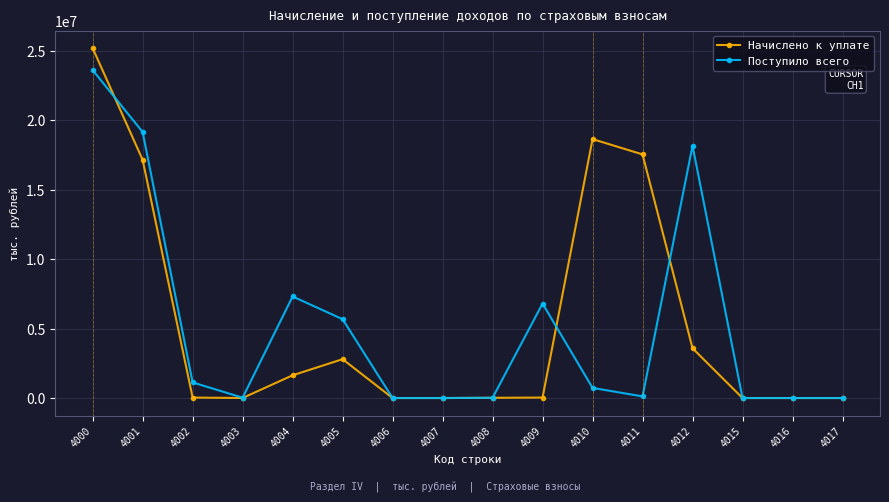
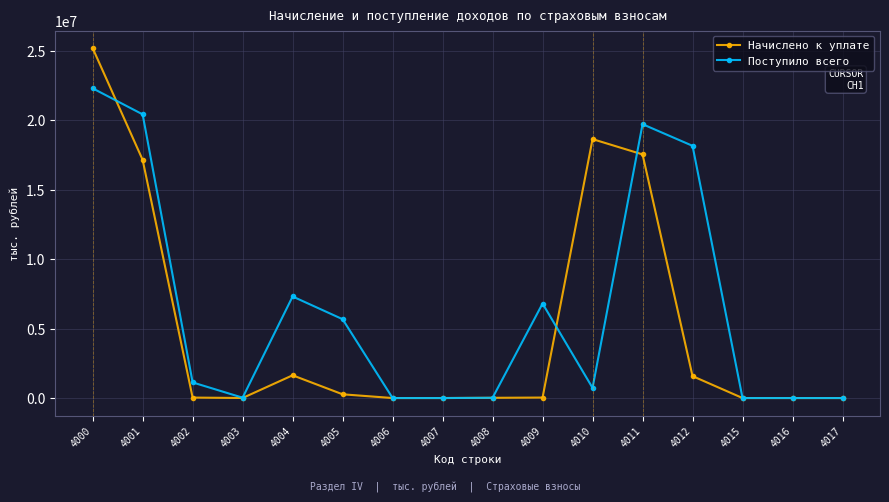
  {
    "Начислено к уплате": {
      "4000": 25200000,
      "4001": 17100000,
      "4002": 0,
      "4004": 1600000,
-     "4005": 2800000,
+     "4005": 300000,
      "4009": 0,
      "4010": 18600000,
      "4011": 17500000,
-     "4012": 3600000
+     "4012": 1600000
    },
    "Поступило всего": {
-     "4000": 23600000,
-     "4001": 19200000,
+     "4000": 22300000,
+     "4001": 20400000,
      "4002": 1100000,
      "4004": 7300000,
      "4005": 5700000,
      "4009": 6800000,
      "4010": 700000,
-     "4011": 100000,
+     "4011": 19700000,
      "4012": 18200000
    }
  }
